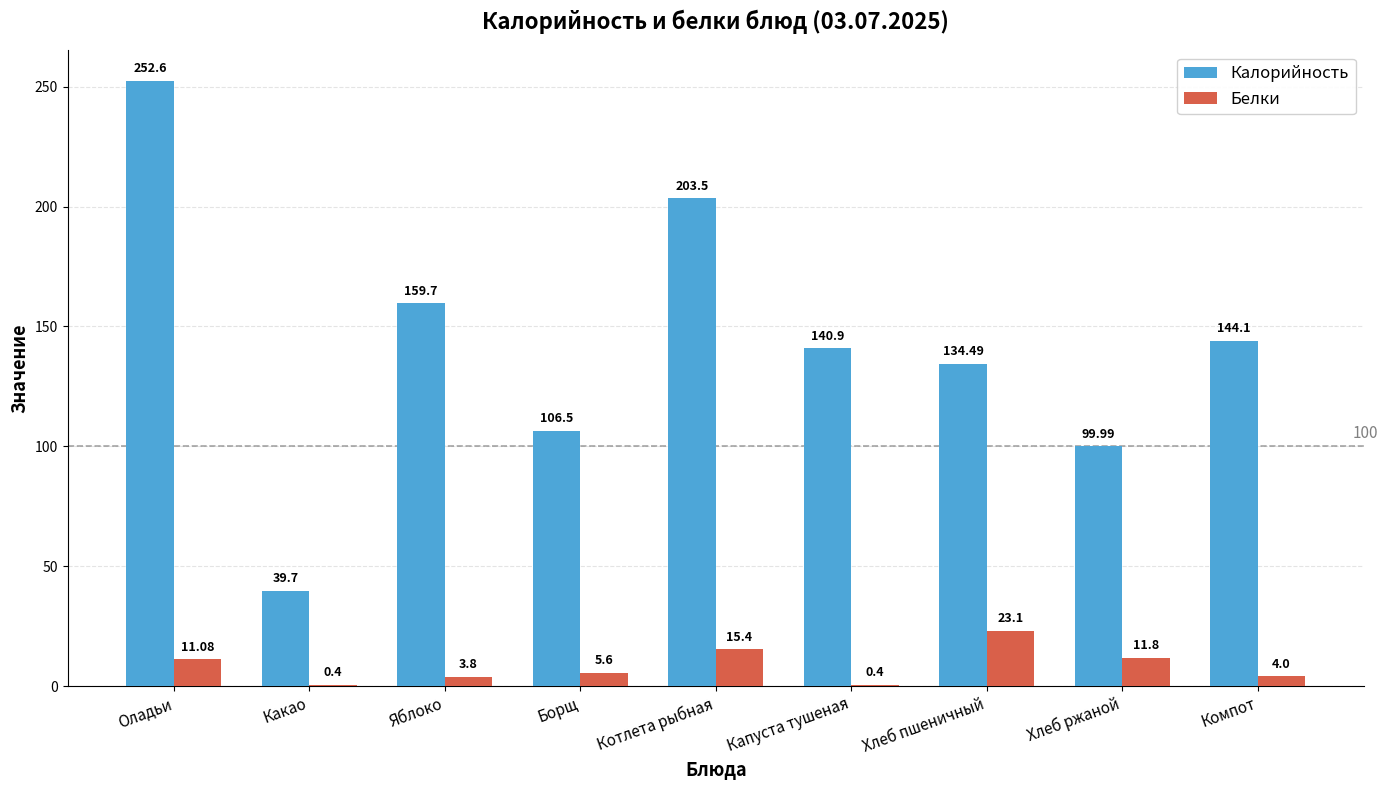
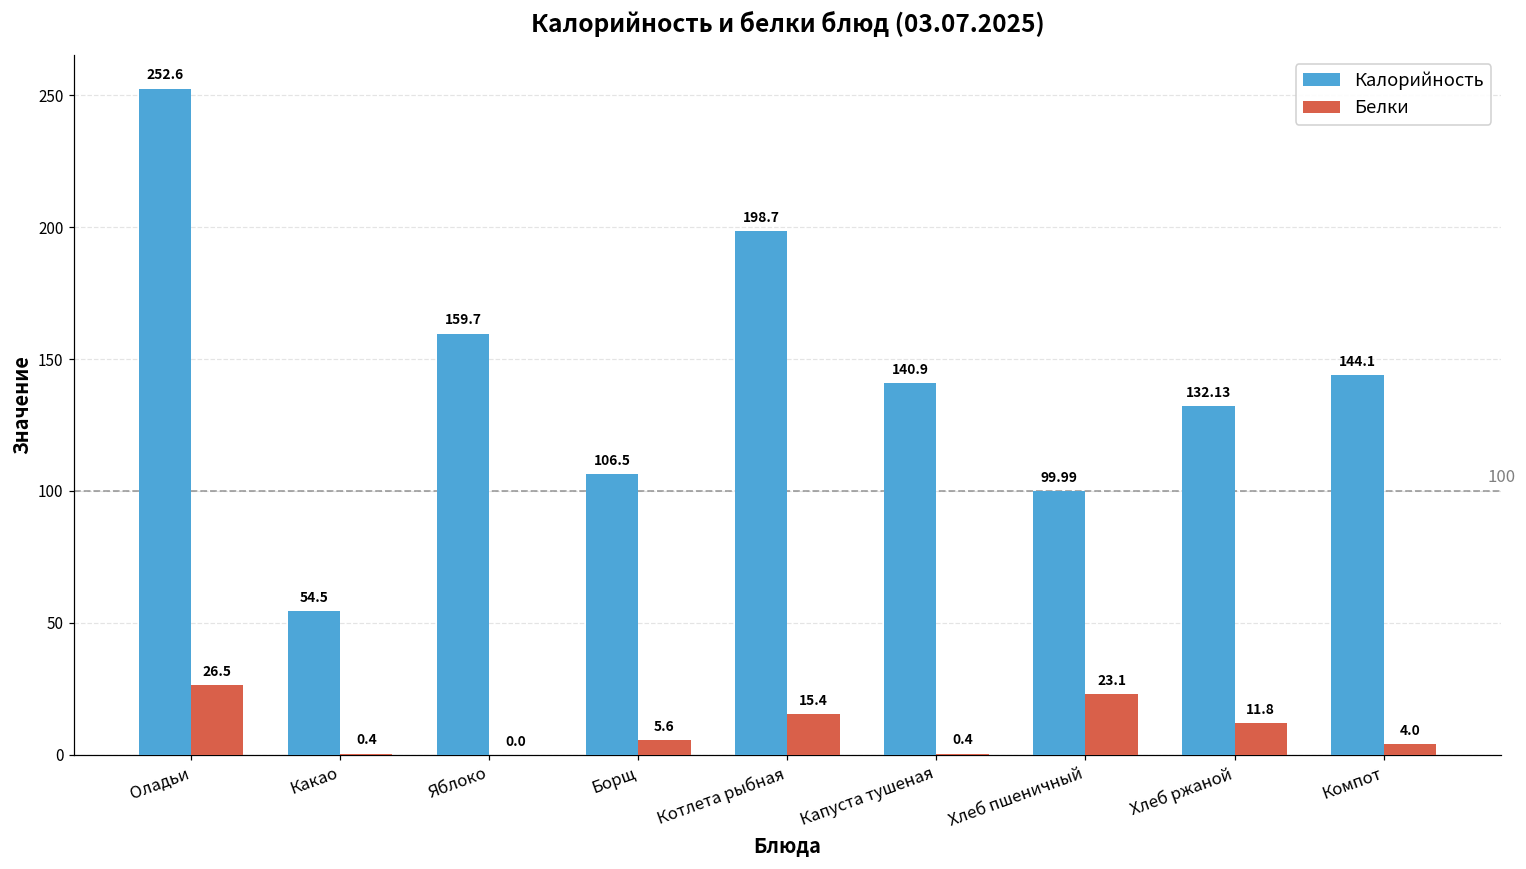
  {
    "Калорийность": {
      "Оладьи": 252.6,
-     "Какао": 39.7,
+     "Какао": 54.5,
      "Яблоко": 159.7,
      "Борщ": 106.5,
-     "Котлета рыбная": 203.5,
+     "Котлета рыбная": 198.7,
      "Капуста тушеная": 140.9,
-     "Хлеб пшеничный": 134.49,
-     "Хлеб ржаной": 99.99,
+     "Хлеб пшеничный": 99.99,
+     "Хлеб ржаной": 132.13,
      "Компот": 144.1
    },
    "Белки": {
-     "Оладьи": 11.08,
+     "Оладьи": 26.5,
      "Какао": 0.4,
-     "Яблоко": 3.8,
+     "Яблоко": 0.0,
      "Борщ": 5.6,
      "Котлета рыбная": 15.4,
      "Капуста тушеная": 0.4,
      "Хлеб пшеничный": 23.1,
      "Хлеб ржаной": 11.8,
      "Компот": 4.0
    }
  }
